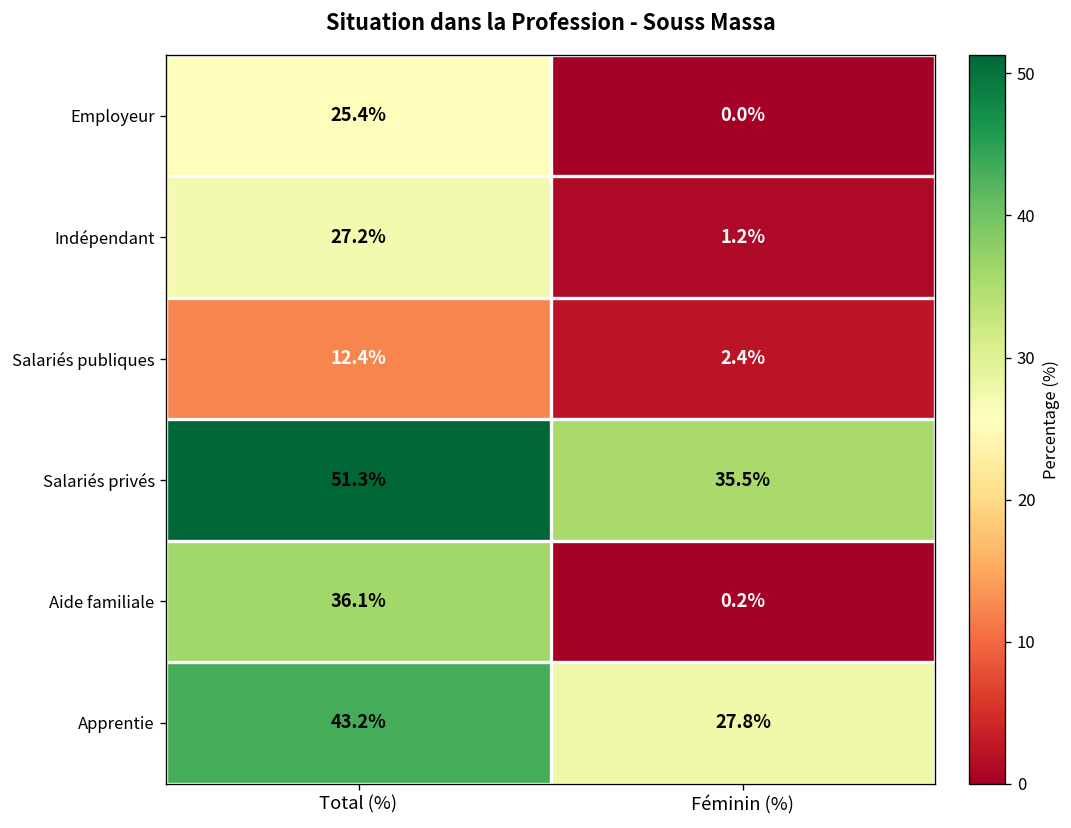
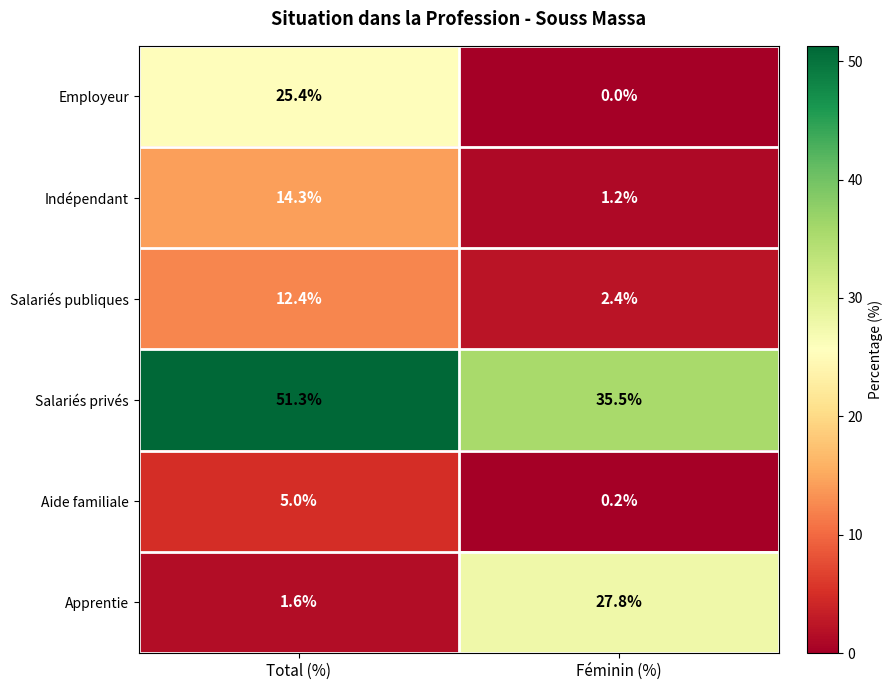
  {
    "Employeur": {
      "Total (%)": "25.4%",
      "Féminin (%)": "0.0%"
    },
    "Indépendant": {
-     "Total (%)": "27.2%",
+     "Total (%)": "14.3%",
      "Féminin (%)": "1.2%"
    },
    "Salariés publiques": {
      "Total (%)": "12.4%",
      "Féminin (%)": "2.4%"
    },
    "Salariés privés": {
      "Total (%)": "51.3%",
      "Féminin (%)": "35.5%"
    },
    "Aide familiale": {
-     "Total (%)": "36.1%",
+     "Total (%)": "5.0%",
      "Féminin (%)": "0.2%"
    },
    "Apprentie": {
-     "Total (%)": "43.2%",
+     "Total (%)": "1.6%",
      "Féminin (%)": "27.8%"
    }
  }
